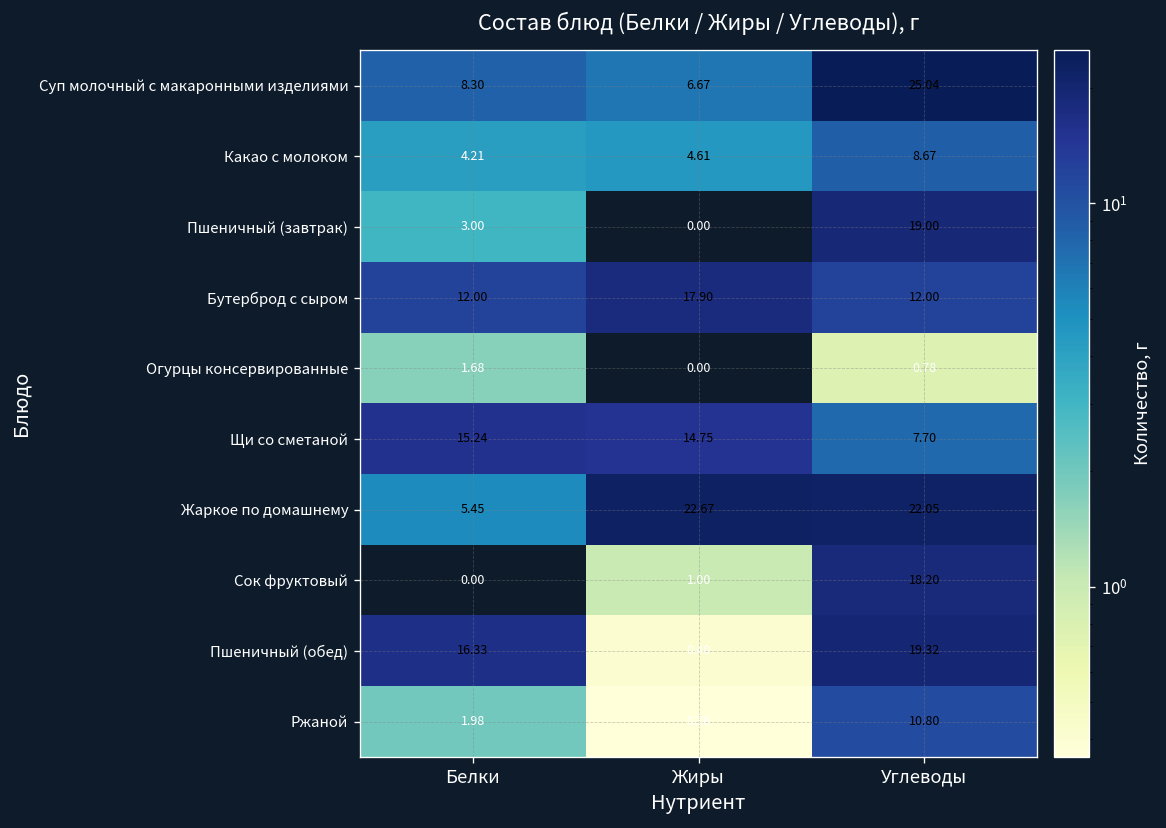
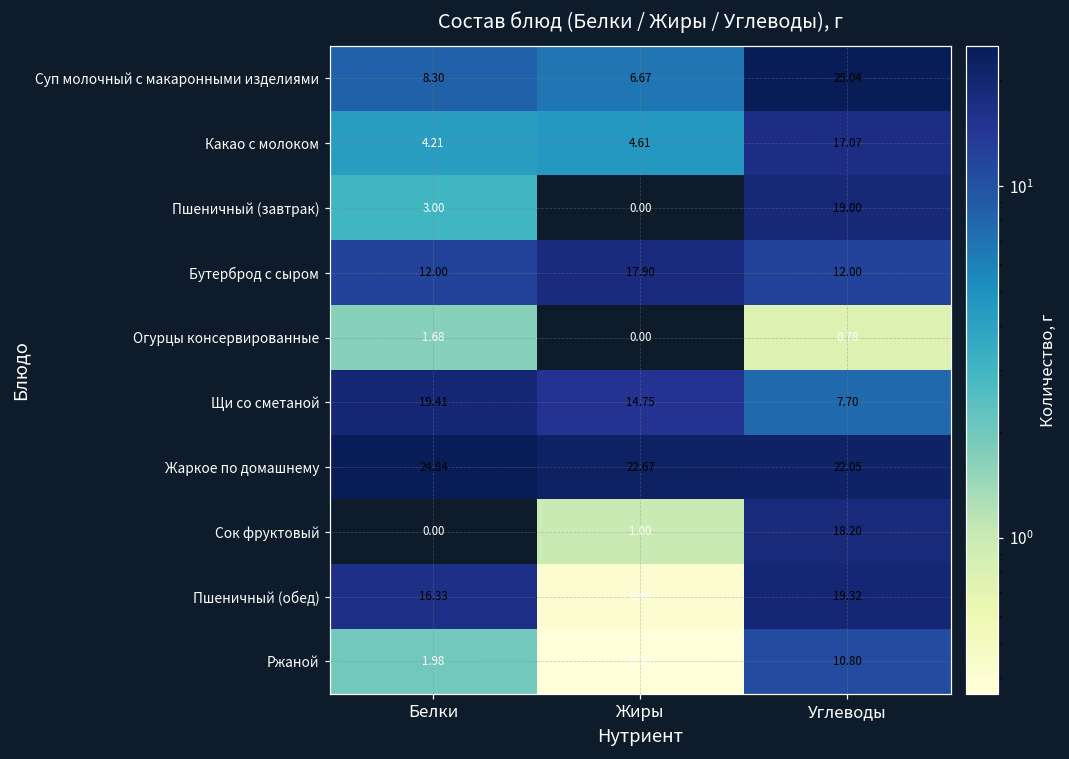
  {
    "Суп молочный с макаронными изделиями": {
      "Белки": 8.30,
      "Жиры": 6.67,
      "Углеводы": 25.04
    },
    "Какао с молоком": {
      "Белки": 4.21,
      "Жиры": 4.61,
-     "Углеводы": 8.67
+     "Углеводы": 17.07
    },
    "Пшеничный (завтрак)": {
      "Белки": 3.00,
      "Жиры": 0.00,
      "Углеводы": 19.00
    },
    "Бутерброд с сыром": {
      "Белки": 12.00,
      "Жиры": 17.90,
      "Углеводы": 12.00
    },
    "Огурцы консервированные": {
      "Белки": 1.68,
      "Жиры": 0.00,
      "Углеводы": 0.78
    },
    "Щи со сметаной": {
-     "Белки": 15.24,
+     "Белки": 19.41,
      "Жиры": 14.75,
      "Углеводы": 7.70
    },
    "Жаркое по домашнему": {
-     "Белки": 5.45,
+     "Белки": 24.84,
      "Жиры": 22.67,
      "Углеводы": 22.05
    },
    "Сок фруктовый": {
      "Белки": 0.00,
      "Жиры": 1.00,
      "Углеводы": 18.20
    },
    "Пшеничный (обед)": {
      "Белки": 16.33,
      "Углеводы": 19.32
    },
    "Ржаной": {
      "Белки": 1.98,
      "Углеводы": 10.80
    }
  }
